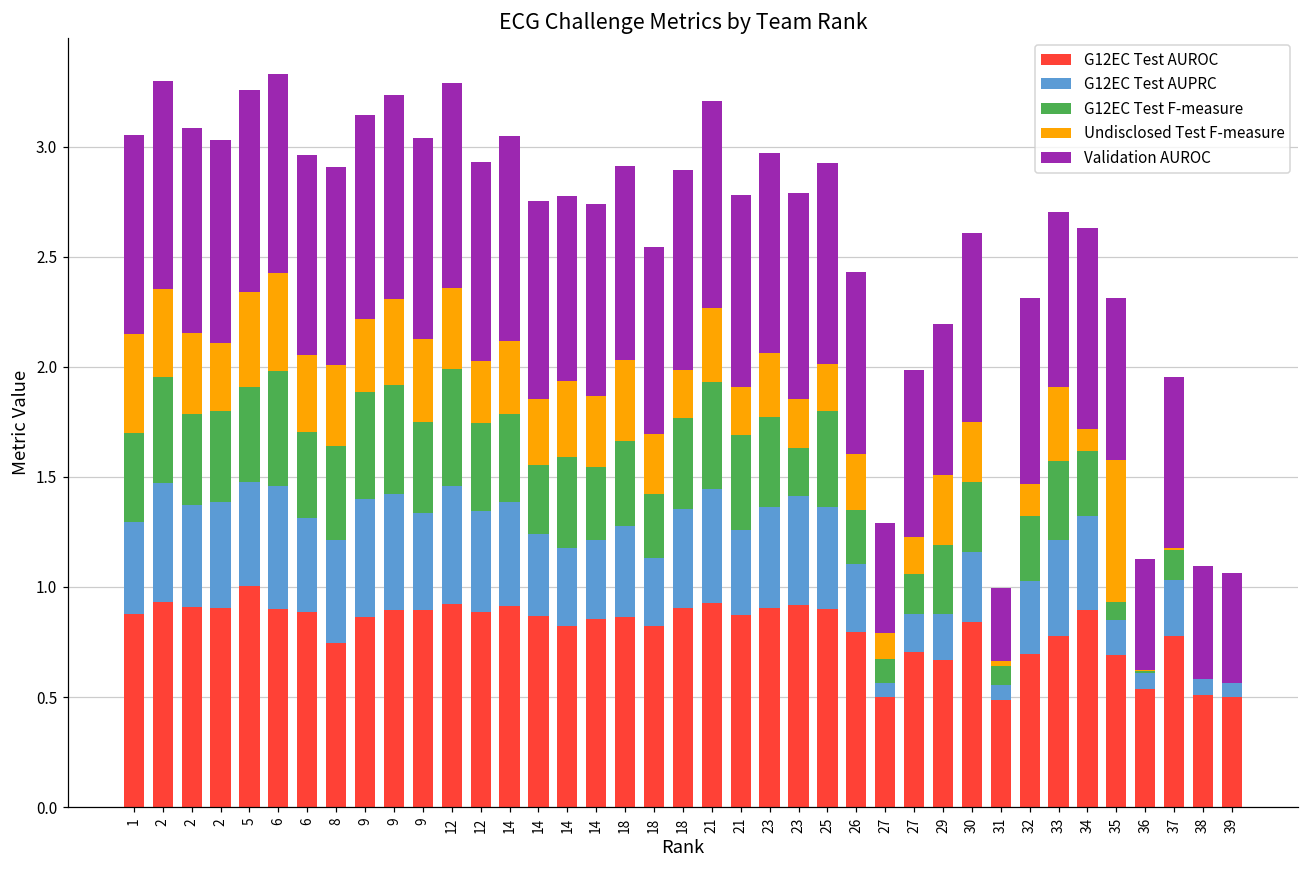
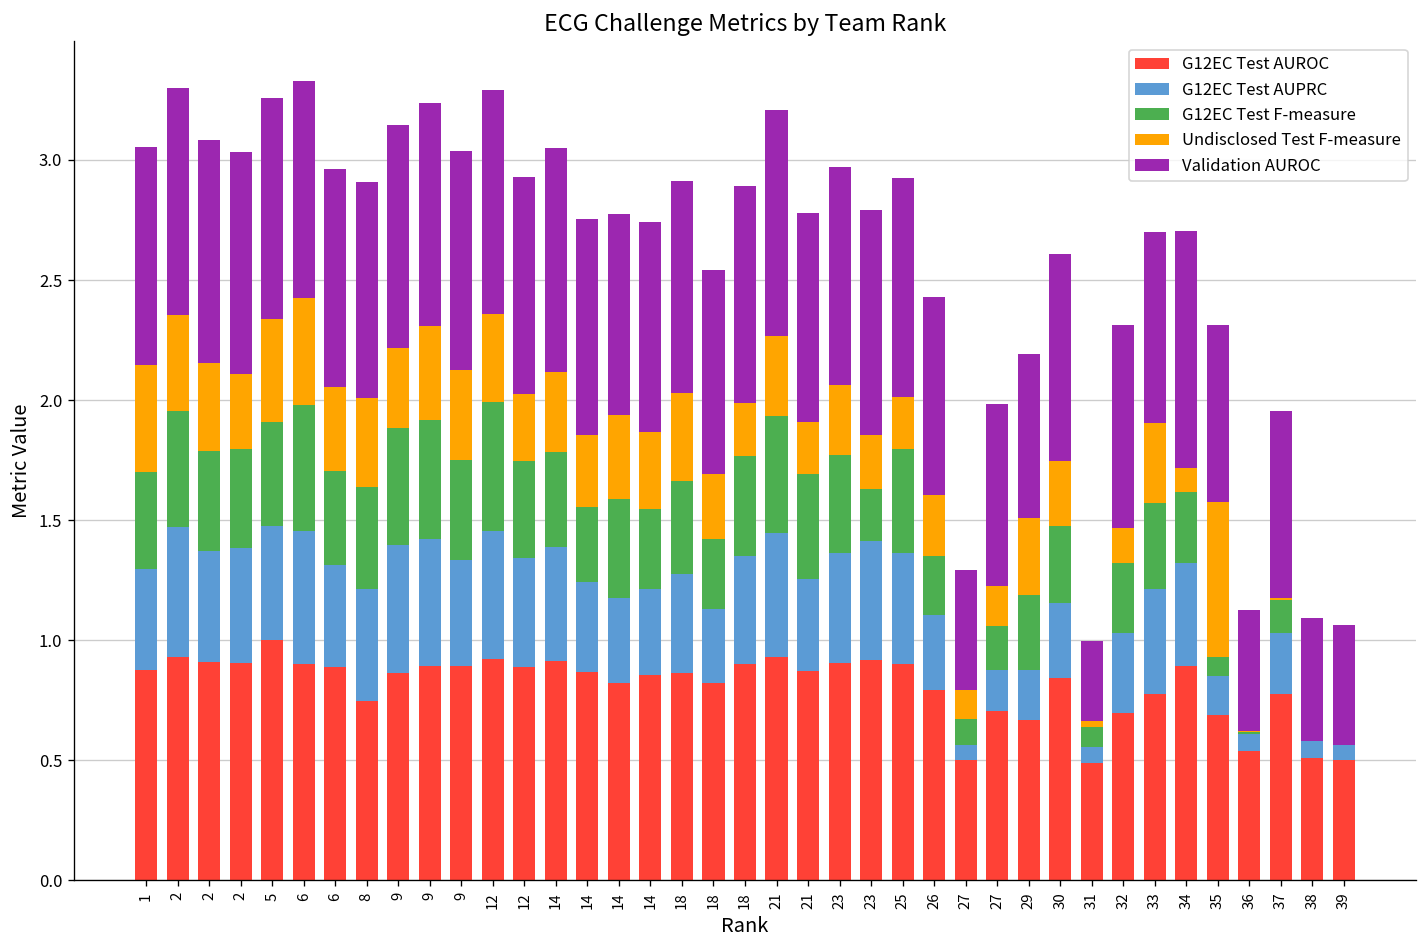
  {
    "G12EC Test AUROC": {
      "1": 0.88,
      "5": 1.00,
      "8": 0.75,
      "25": 0.90,
      "26": 0.80,
      "29": 0.67,
      "30": 0.84,
      "31": 0.49,
      "32": 0.70,
      "33": 0.78,
      "34": 0.90,
      "35": 0.69,
      "36": 0.54,
      "37": 0.78,
      "38": 0.51,
      "39": 0.50
    },
    "G12EC Test AUPRC": {
      "1": 0.42,
      "5": 0.47,
      "8": 0.47,
      "25": 0.46,
      "26": 0.31,
      "29": 0.21,
      "30": 0.31,
      "31": 0.07,
      "32": 0.33,
      "33": 0.44,
      "34": 0.43,
      "35": 0.16,
      "36": 0.07,
      "37": 0.26,
      "38": 0.07,
      "39": 0.06
    },
    "G12EC Test F-measure": {
      "1": 0.40,
      "5": 0.43,
      "8": 0.43,
      "25": 0.43,
      "26": 0.24,
      "29": 0.31,
      "30": 0.32,
      "31": 0.09,
      "32": 0.29,
      "33": 0.36,
      "34": 0.30,
      "35": 0.08,
      "37": 0.14,
      "38": 0.00,
      "39": 0.00
    },
    "Undisclosed Test F-measure": {
      "1": 0.45,
      "5": 0.43,
      "8": 0.37,
      "25": 0.22,
      "26": 0.25,
      "29": 0.32,
      "30": 0.27,
      "31": 0.02,
      "32": 0.15,
      "33": 0.34,
      "34": 0.10,
      "35": 0.64,
      "38": 0.00,
      "39": 0.00
    },
    "Validation AUROC": {
      "1": 0.90,
      "5": 0.92,
      "8": 0.90,
      "25": 0.91,
      "26": 0.83,
      "29": 0.68,
      "30": 0.86,
      "31": 0.33,
      "32": 0.85,
      "33": 0.80,
-     "34": 0.92,
+     "34": 0.99,
      "35": 0.74,
      "36": 0.50,
      "37": 0.78,
      "38": 0.51,
      "39": 0.50
    }
  }
